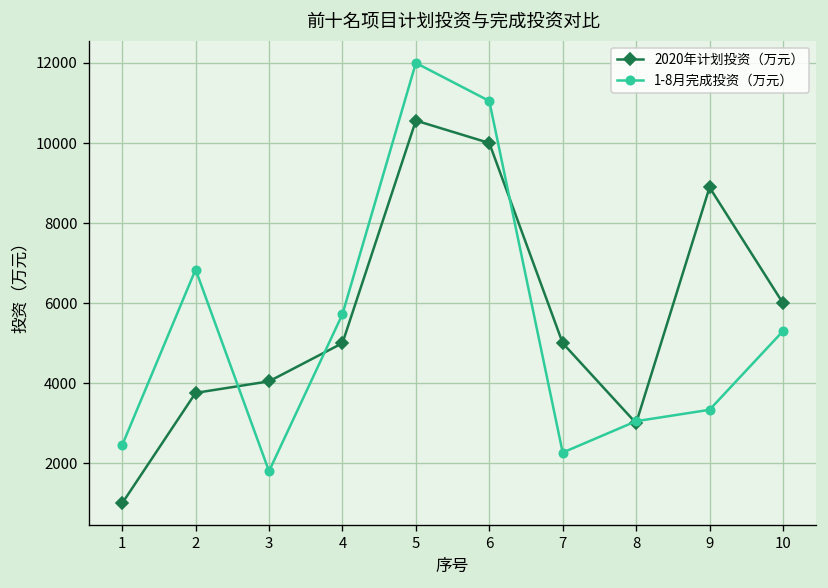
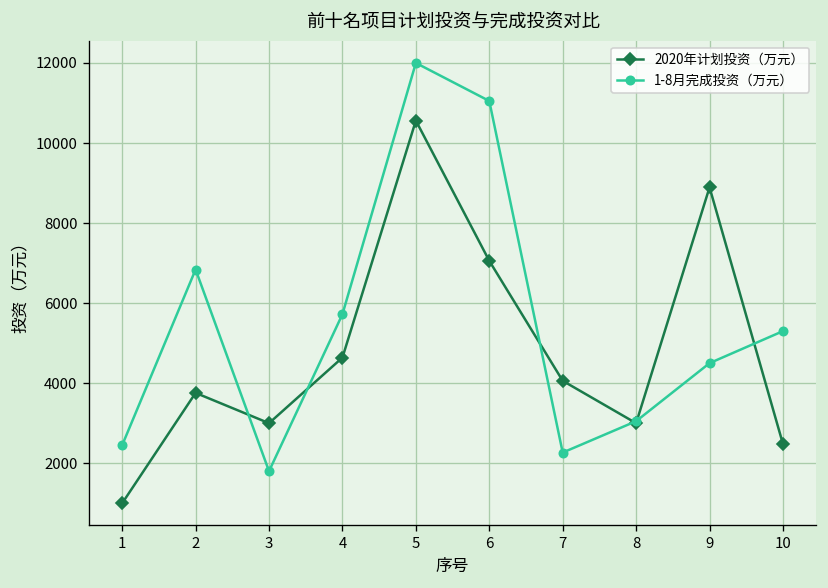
  {
    "2020年计划投资（万元）": {
      "1": 1000,
      "2": 3800,
-     "3": 4000,
-     "4": 5000,
+     "3": 3000,
+     "4": 4600,
      "5": 10600,
-     "6": 10000,
-     "7": 5000,
+     "6": 7100,
+     "7": 4100,
      "9": 8900,
-     "10": 6000
+     "10": 2500
    },
    "1-8月完成投资（万元）": {
      "1": 2500,
      "2": 6800,
      "3": 1800,
      "4": 5700,
      "5": 12000,
      "6": 11100,
      "7": 2300,
-     "9": 3300,
+     "9": 4500,
      "10": 5300
    }
  }
